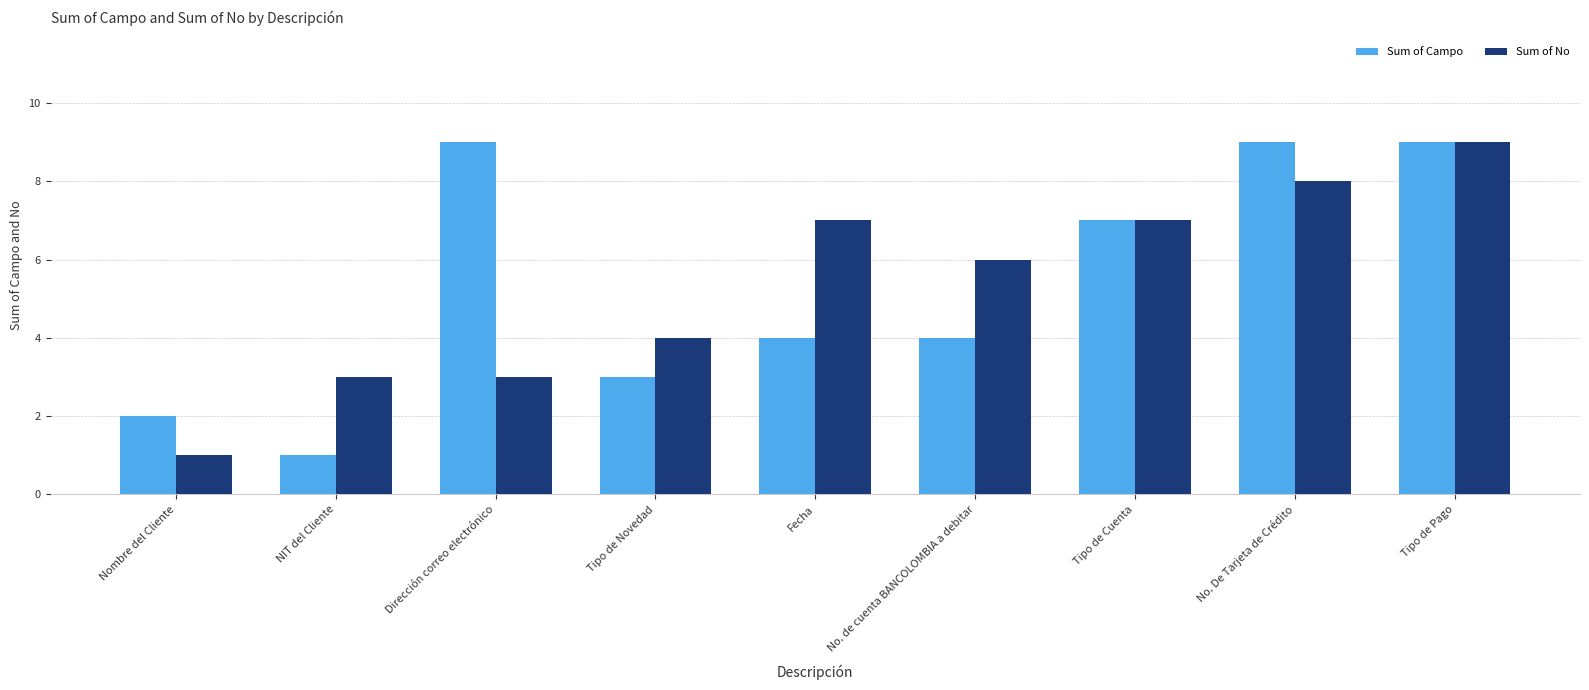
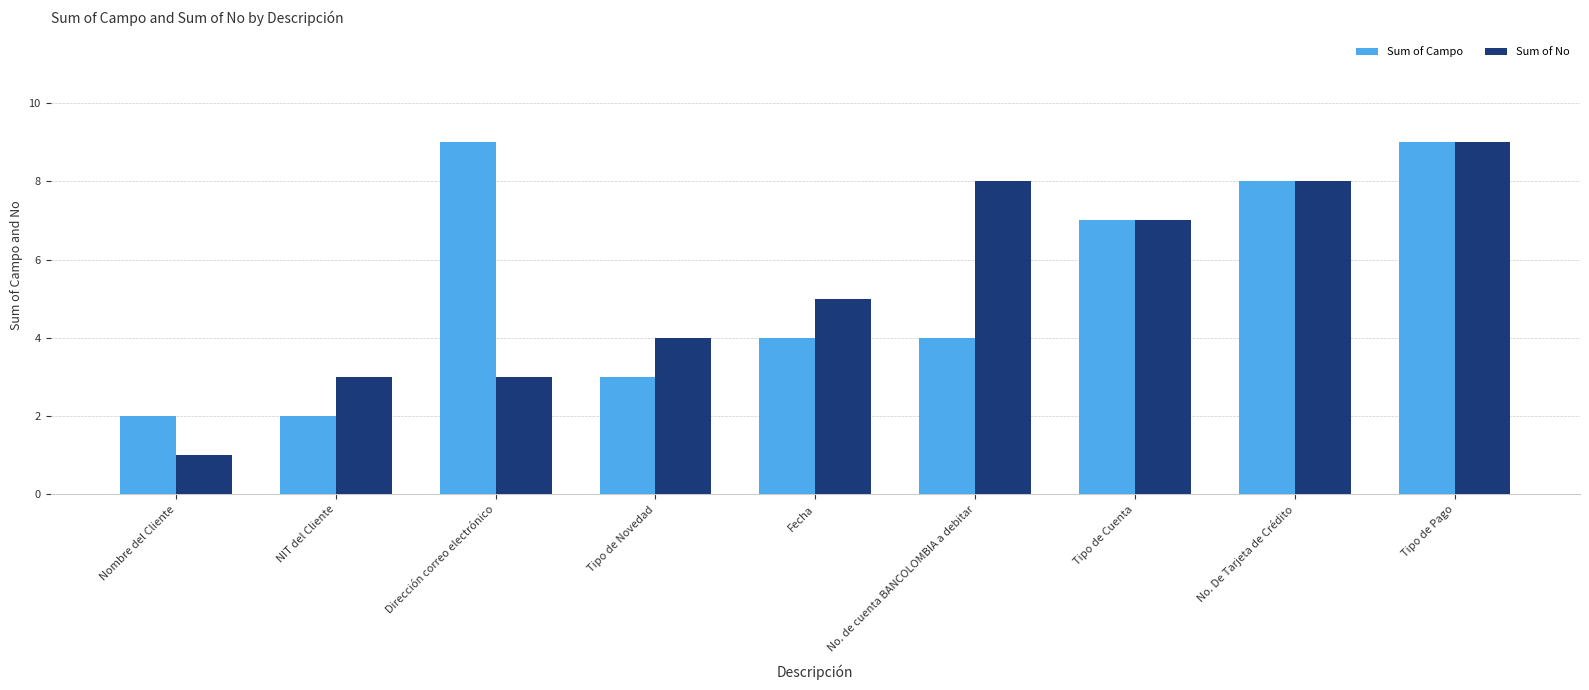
  {
    "Sum of Campo": {
      "Nombre del Cliente": 2,
-     "NIT del Cliente": 1,
+     "NIT del Cliente": 2,
      "Dirección correo electrónico": 9,
      "Tipo de Novedad": 3,
      "Fecha": 4,
      "No. de cuenta BANCOLOMBIA a debitar": 4,
      "Tipo de Cuenta": 7,
-     "No. De Tarjeta de Crédito": 9,
+     "No. De Tarjeta de Crédito": 8,
      "Tipo de Pago": 9
    },
    "Sum of No": {
      "Nombre del Cliente": 1,
      "NIT del Cliente": 3,
      "Dirección correo electrónico": 3,
      "Tipo de Novedad": 4,
-     "Fecha": 7,
-     "No. de cuenta BANCOLOMBIA a debitar": 6,
+     "Fecha": 5,
+     "No. de cuenta BANCOLOMBIA a debitar": 8,
      "Tipo de Cuenta": 7,
      "No. De Tarjeta de Crédito": 8,
      "Tipo de Pago": 9
    }
  }
